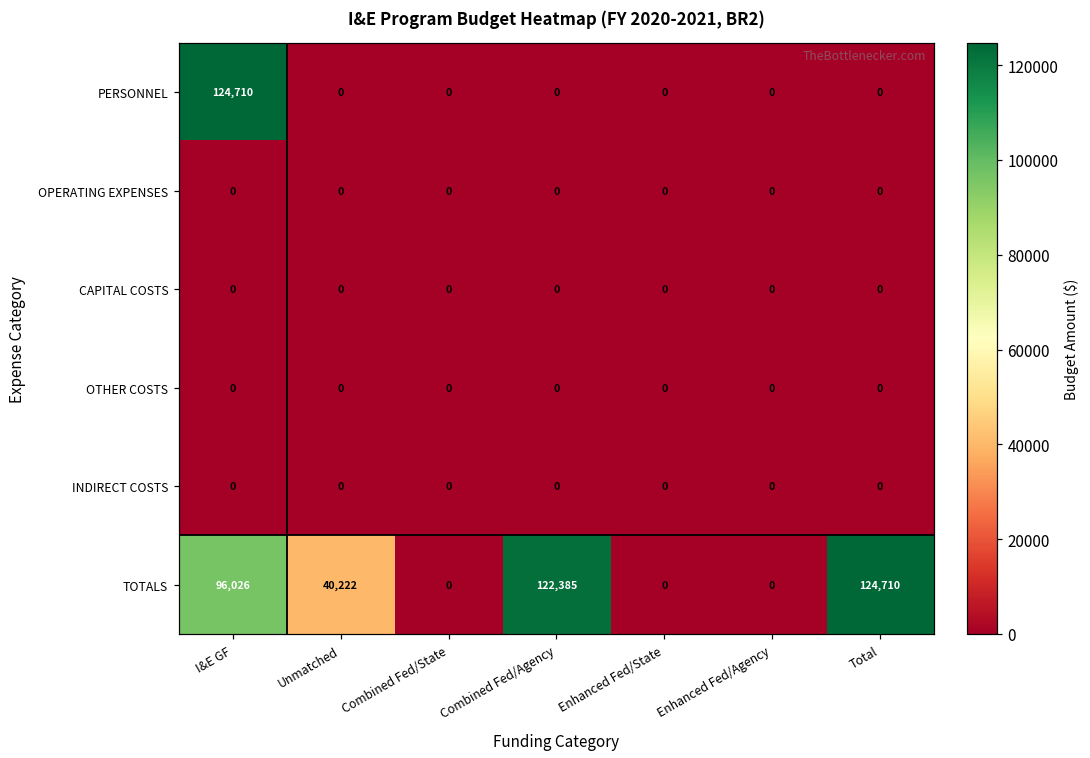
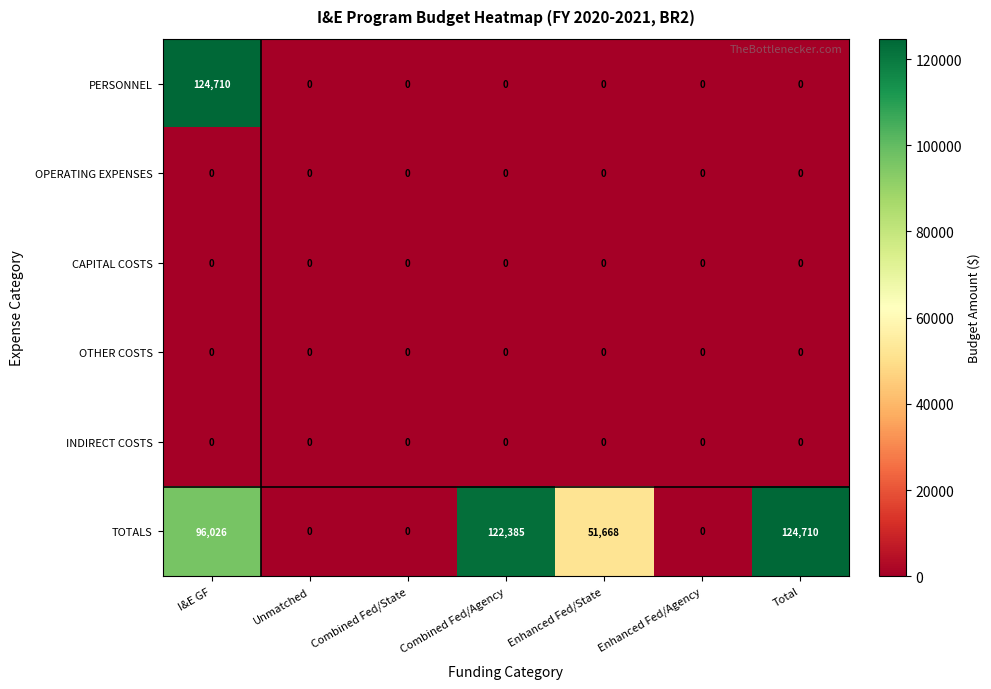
  {
    "TOTALS": {
-     "Unmatched": "40,222",
-     "Enhanced Fed/State": "0"
+     "Unmatched": "0",
+     "Enhanced Fed/State": "51,668"
    }
  }
